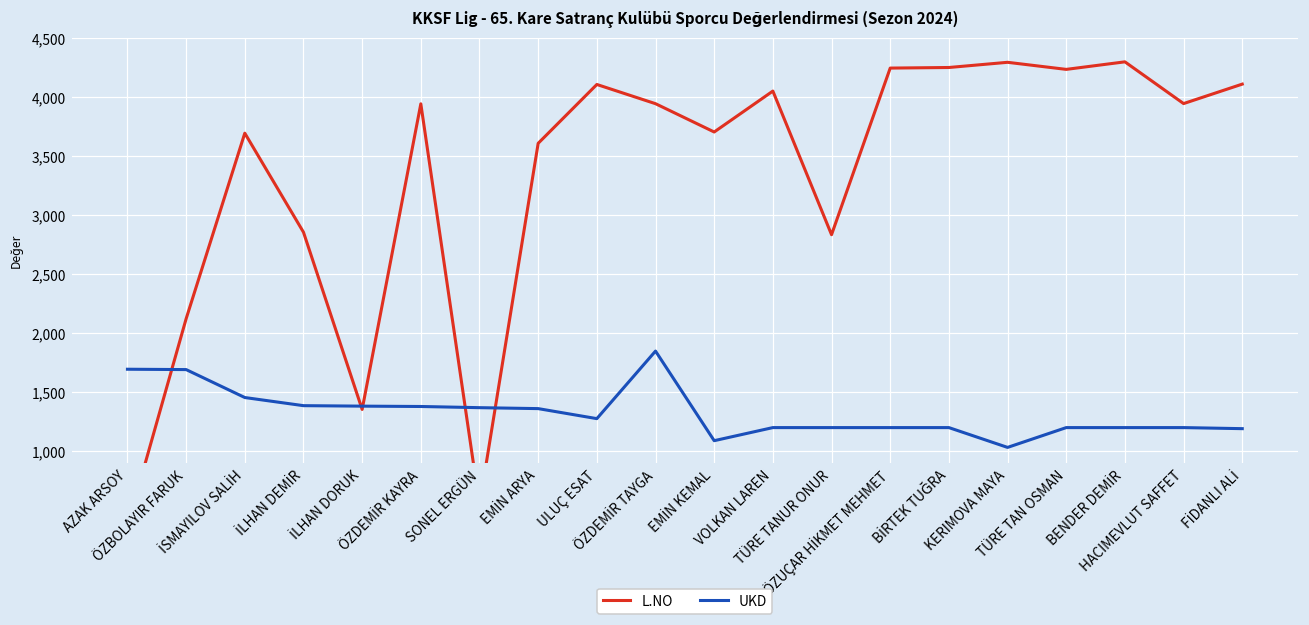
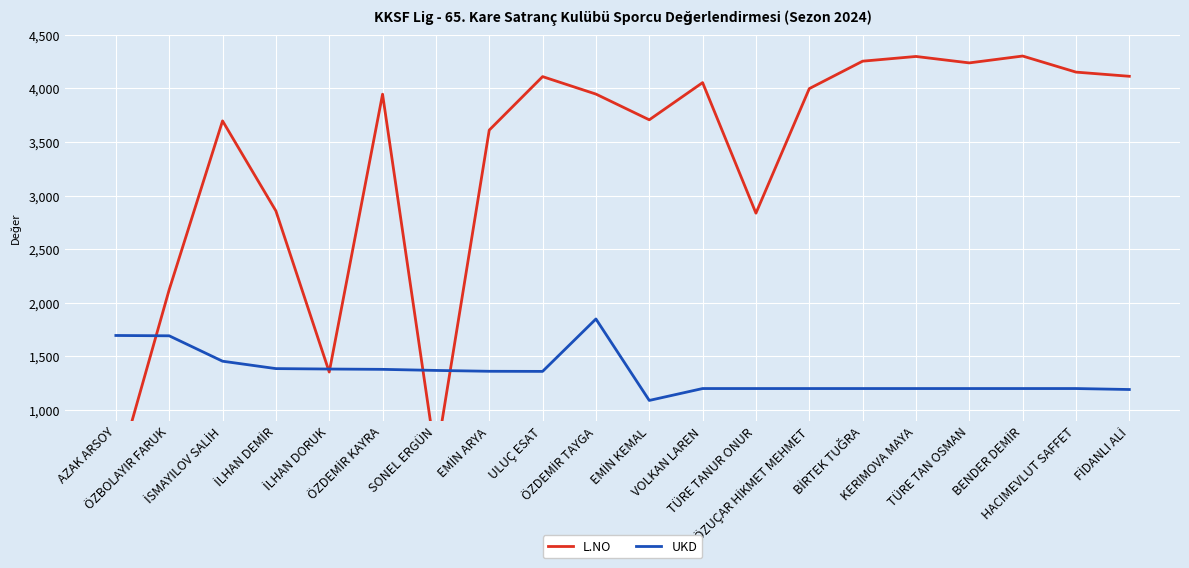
  {
    "L.NO": {
      "ÖZBOLAYIR FARUK": "2,120",
      "İSMAYILOV SALİH": "3,700",
      "İLHAN DEMİR": "2,860",
      "İLHAN DORUK": "1,350",
      "ÖZDEMİR KAYRA": "3,950",
      "EMİN ARYA": "3,610",
      "ULUÇ ESAT": "4,110",
      "ÖZDEMİR TAYGA": "3,950",
      "EMİN KEMAL": "3,710",
      "VOLKAN LAREN": "4,050",
      "TÜRE TANUR ONUR": "2,840",
-     "ÖZUÇAR HİKMET MEHMET": "4,250",
+     "ÖZUÇAR HİKMET MEHMET": "4,000",
      "BİRTEK TUĞRA": "4,250",
      "KERIMOVA MAYA": "4,300",
      "TÜRE TAN OSMAN": "4,240",
      "BENDER DEMİR": "4,300",
-     "HACIMEVLUT SAFFET": "3,950",
+     "HACIMEVLUT SAFFET": "4,150",
      "FİDANLI ALİ": "4,110"
    },
    "UKD": {
      "AZAK ARSOY": "1,700",
      "ÖZBOLAYIR FARUK": "1,690",
      "İSMAYILOV SALİH": "1,460",
      "İLHAN DEMİR": "1,390",
      "İLHAN DORUK": "1,380",
      "ÖZDEMİR KAYRA": "1,380",
      "SONEL ERGÜN": "1,370",
      "EMİN ARYA": "1,360",
-     "ULUÇ ESAT": "1,280",
+     "ULUÇ ESAT": "1,360",
      "ÖZDEMİR TAYGA": "1,850",
      "EMİN KEMAL": "1,090",
      "VOLKAN LAREN": "1,200",
      "TÜRE TANUR ONUR": "1,200",
      "ÖZUÇAR HİKMET MEHMET": "1,200",
      "BİRTEK TUĞRA": "1,200",
-     "KERIMOVA MAYA": "1,030",
+     "KERIMOVA MAYA": "1,200",
      "TÜRE TAN OSMAN": "1,200",
      "BENDER DEMİR": "1,200",
      "HACIMEVLUT SAFFET": "1,200",
      "FİDANLI ALİ": "1,190"
    }
  }
